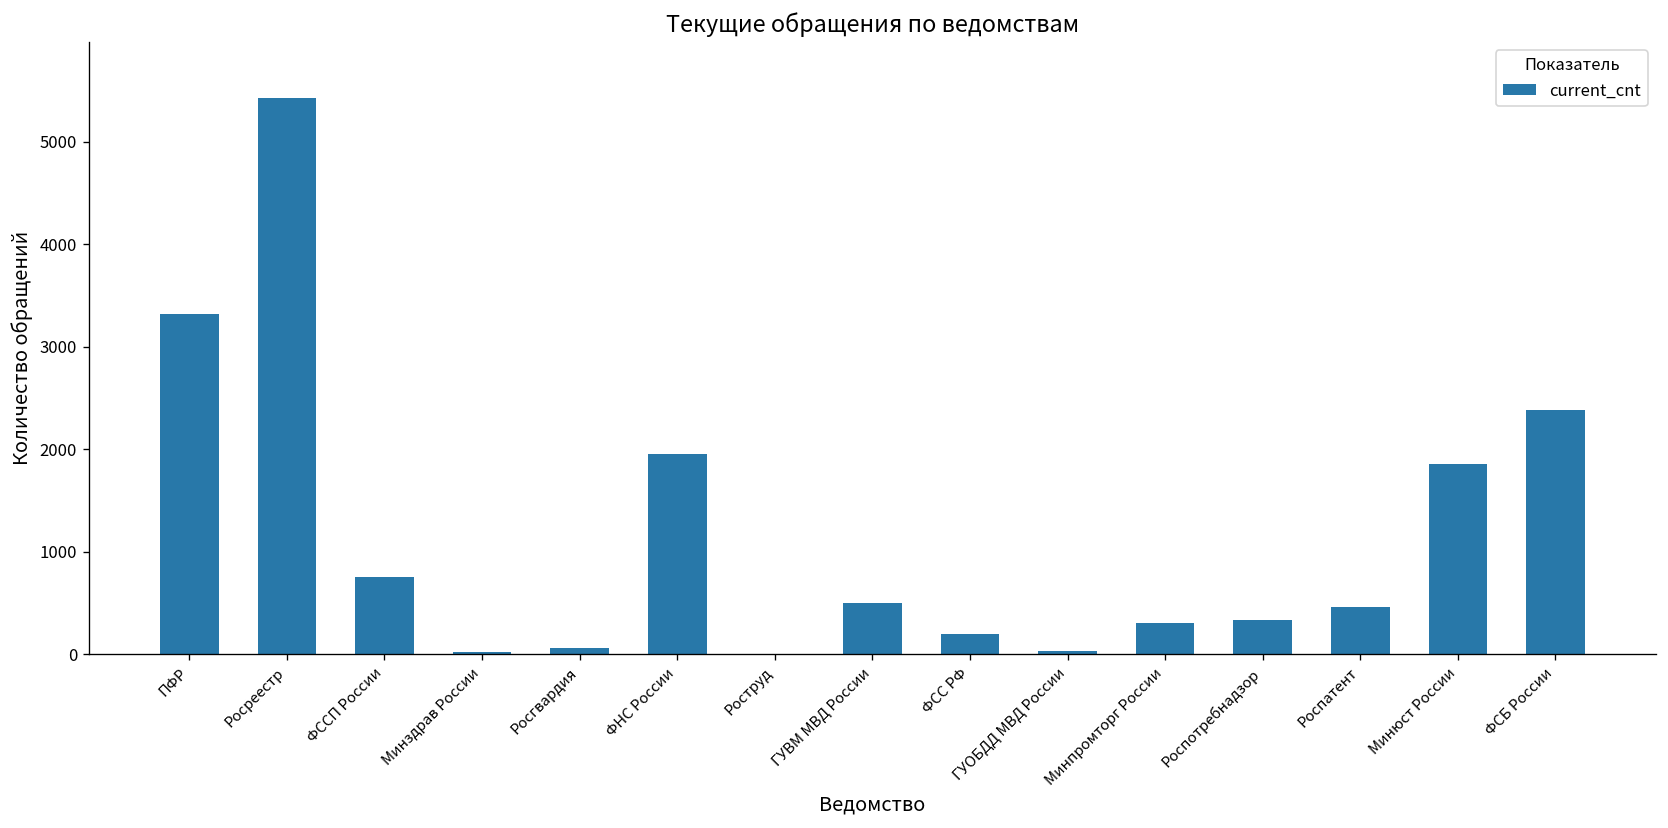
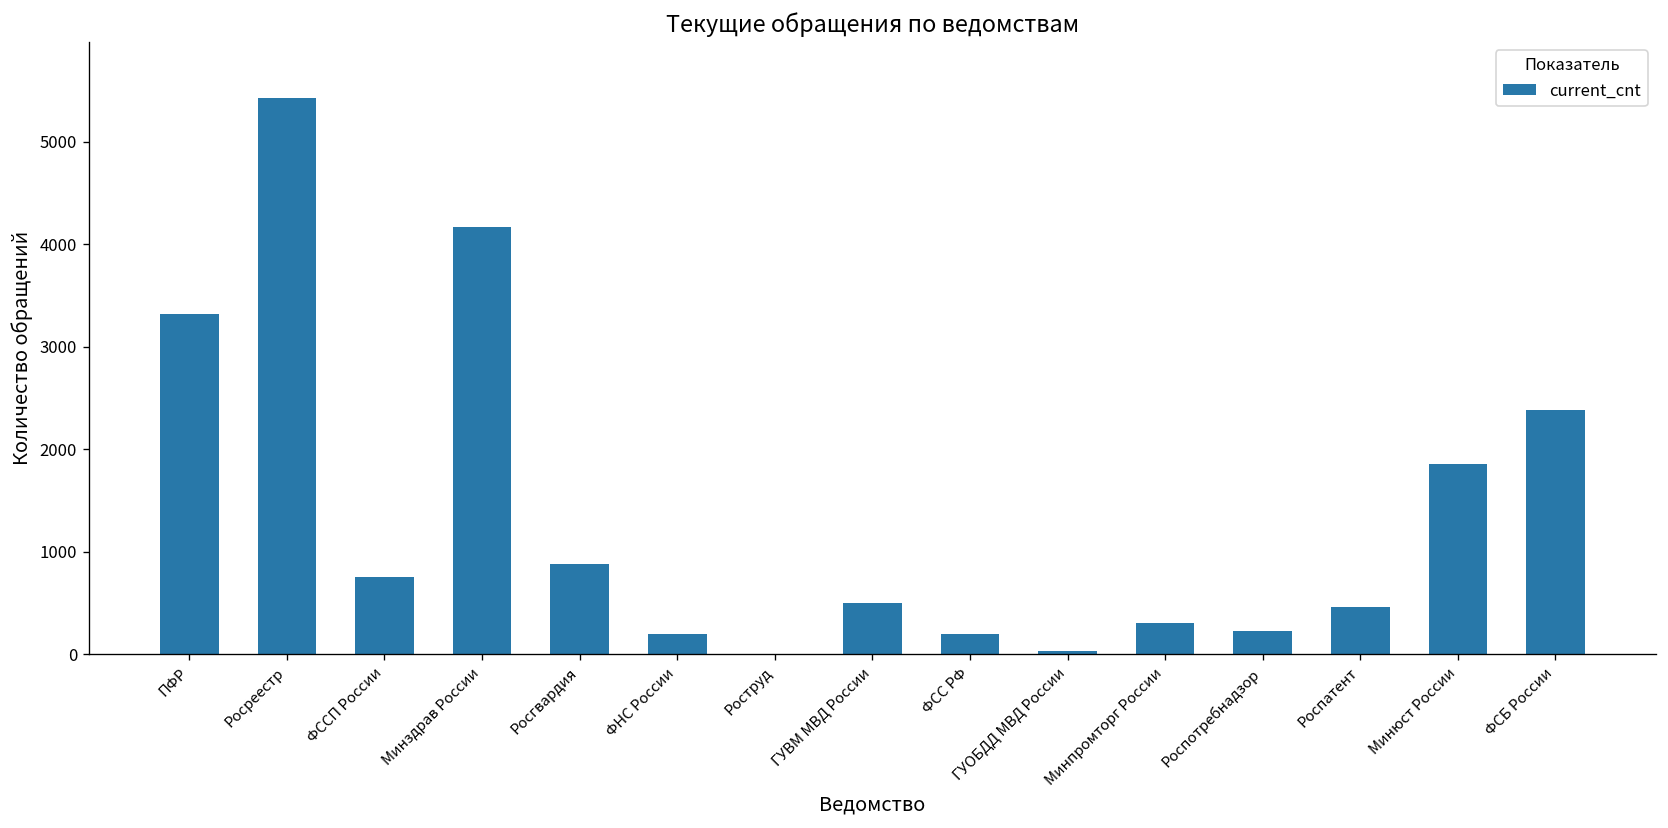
  {
    "ПФР": 3300,
    "Росреестр": 5400,
    "ФССП России": 800,
-   "Минздрав России": 0,
-   "Росгвардия": 100,
-   "ФНС России": 2000,
+   "Минздрав России": 4200,
+   "Росгвардия": 900,
+   "ФНС России": 200,
    "ГУВМ МВД России": 500,
    "ФСС РФ": 200,
    "ГУОБДД МВД России": 0,
    "Минпромторг России": 300,
-   "Роспотребнадзор": 300,
+   "Роспотребнадзор": 200,
    "Роспатент": 500,
    "Минюст России": 1900,
    "ФСБ России": 2400
  }
